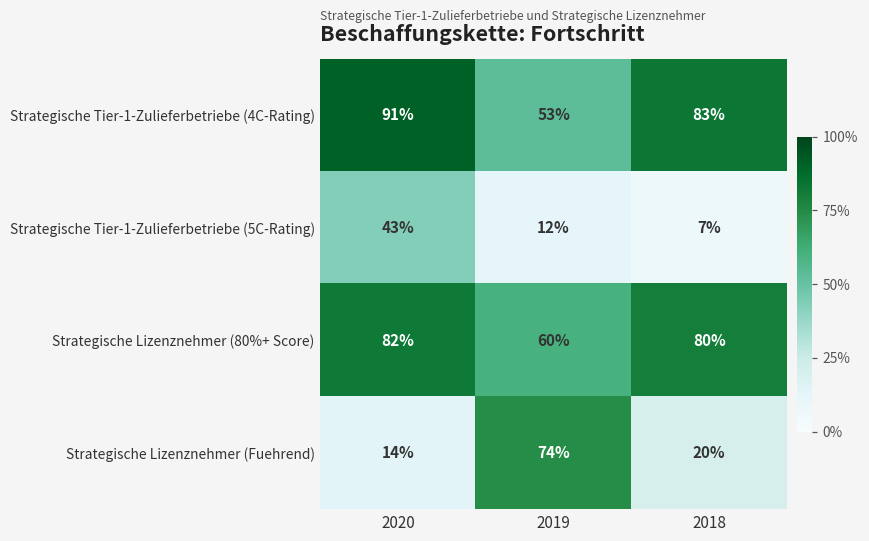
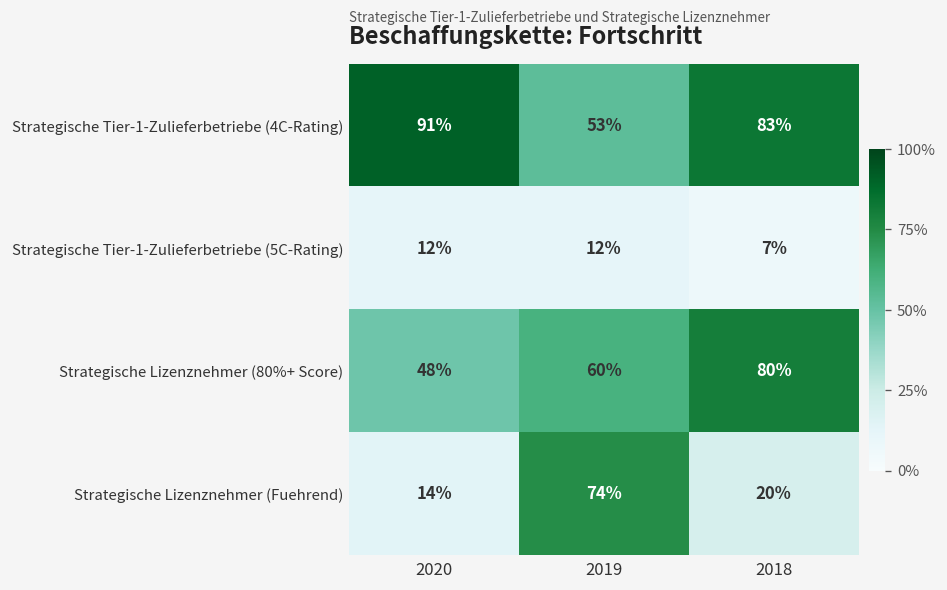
  {
    "Strategische Tier-1-Zulieferbetriebe (4C-Rating)": {
      "2020": "91%",
      "2019": "53%",
      "2018": "83%"
    },
    "Strategische Tier-1-Zulieferbetriebe (5C-Rating)": {
-     "2020": "43%",
+     "2020": "12%",
      "2019": "12%",
      "2018": "7%"
    },
    "Strategische Lizenznehmer (80%+ Score)": {
-     "2020": "82%",
+     "2020": "48%",
      "2019": "60%",
      "2018": "80%"
    },
    "Strategische Lizenznehmer (Fuehrend)": {
      "2020": "14%",
      "2019": "74%",
      "2018": "20%"
    }
  }
